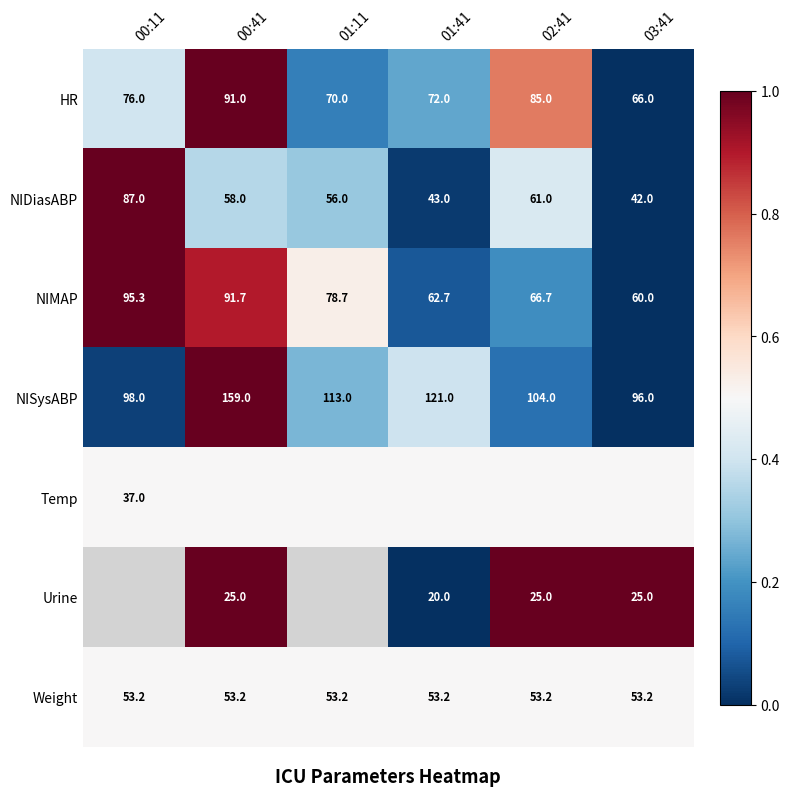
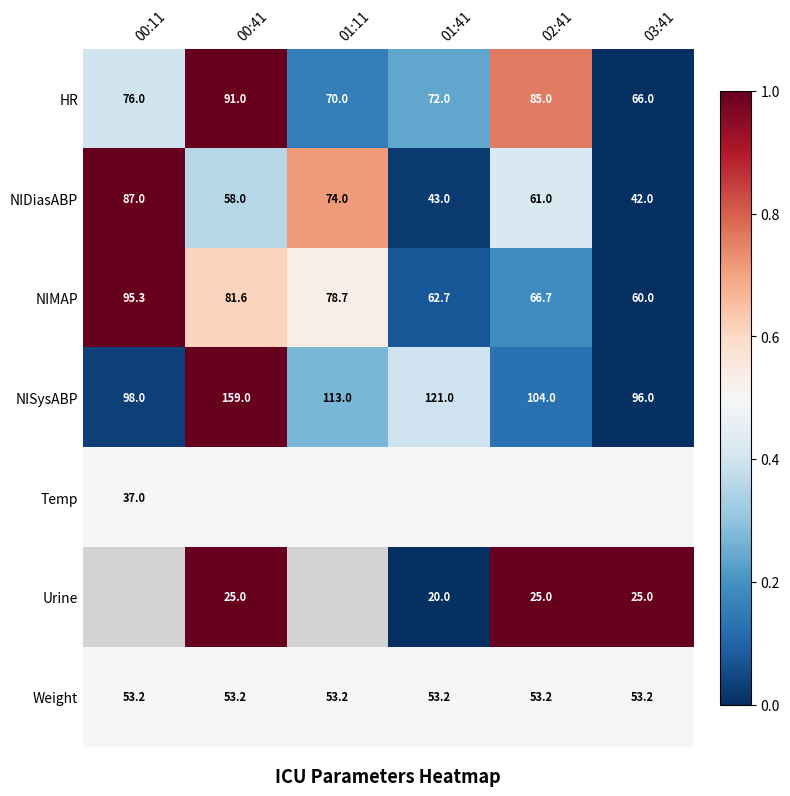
  {
    "HR": {
      "00:11": 76.0,
      "00:41": 91.0,
      "01:11": 70.0,
      "01:41": 72.0,
      "02:41": 85.0,
      "03:41": 66.0
    },
    "NIDiasABP": {
      "00:11": 87.0,
      "00:41": 58.0,
-     "01:11": 56.0,
+     "01:11": 74.0,
      "01:41": 43.0,
      "02:41": 61.0,
      "03:41": 42.0
    },
    "NIMAP": {
      "00:11": 95.3,
-     "00:41": 91.7,
+     "00:41": 81.6,
      "01:11": 78.7,
      "01:41": 62.7,
      "02:41": 66.7,
      "03:41": 60.0
    },
    "NISysABP": {
      "00:11": 98.0,
      "00:41": 159.0,
      "01:11": 113.0,
      "01:41": 121.0,
      "02:41": 104.0,
      "03:41": 96.0
    },
    "Temp": {
      "00:11": 37.0
    },
    "Urine": {
      "00:41": 25.0,
      "01:41": 20.0,
      "02:41": 25.0,
      "03:41": 25.0
    },
    "Weight": {
      "00:11": 53.2,
      "00:41": 53.2,
      "01:11": 53.2,
      "01:41": 53.2,
      "02:41": 53.2,
      "03:41": 53.2
    }
  }
